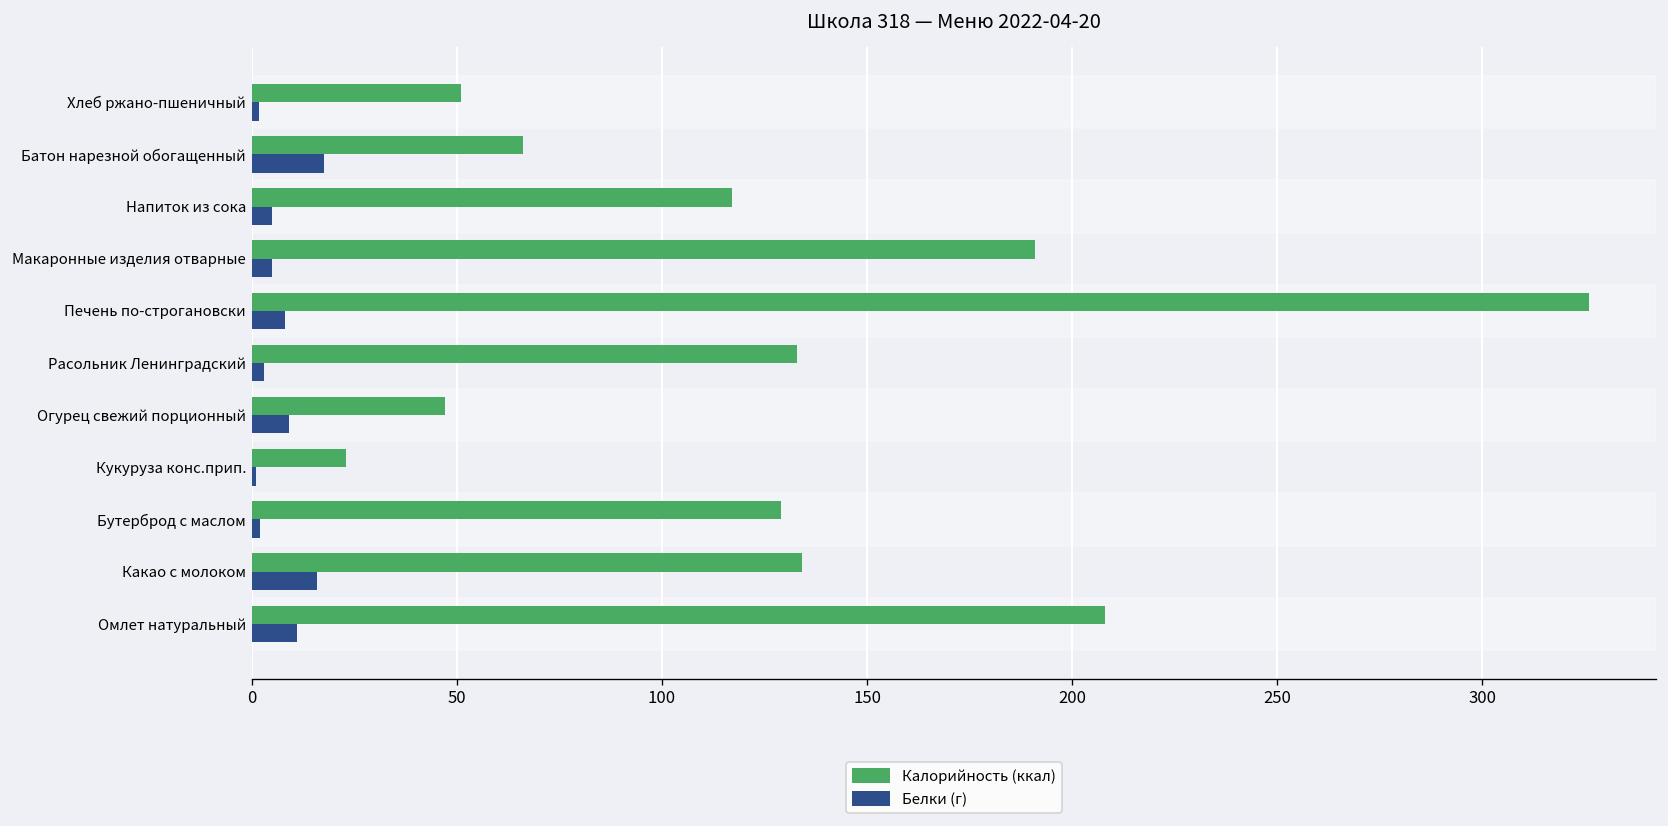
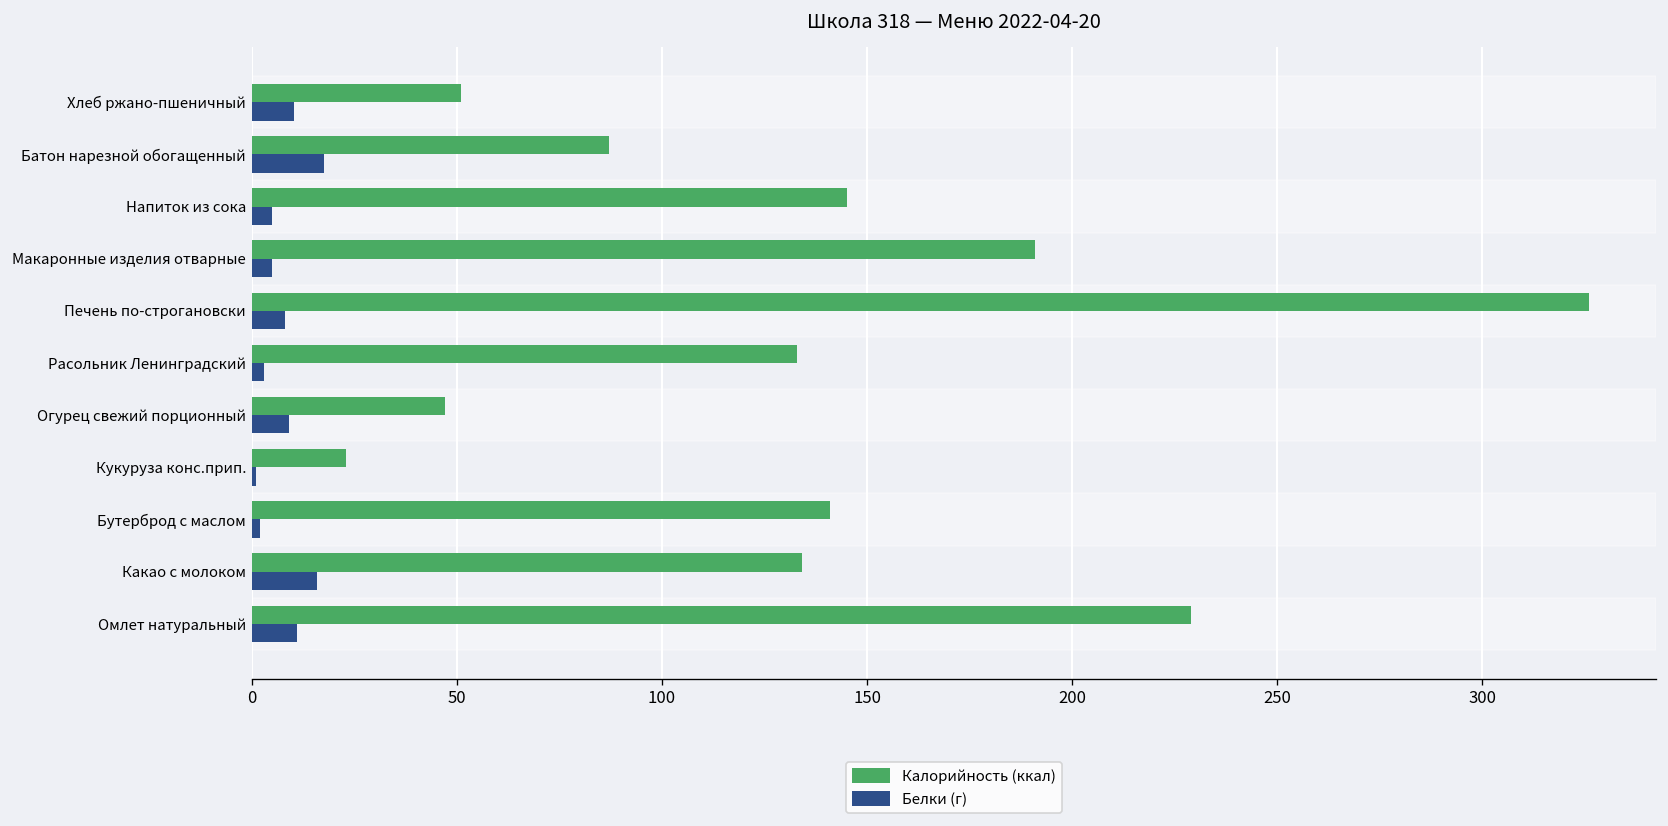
  {
    "Калорийность (ккал)": {
      "Хлеб ржано-пшеничный": 51,
-     "Батон нарезной обогащенный": 66,
-     "Напиток из сока": 117,
+     "Батон нарезной обогащенный": 87,
+     "Напиток из сока": 145,
      "Макаронные изделия отварные": 191,
      "Печень по-строгановски": 326,
      "Расольник Ленинградский": 133,
      "Огурец свежий порционный": 47,
      "Кукуруза конс.прип.": 23,
-     "Бутерброд с маслом": 129,
+     "Бутерброд с маслом": 141,
      "Какао с молоком": 134,
-     "Омлет натуральный": 208
+     "Омлет натуральный": 229
    },
    "Белки (г)": {
-     "Хлеб ржано-пшеничный": 2,
+     "Хлеб ржано-пшеничный": 10,
      "Батон нарезной обогащенный": 18,
      "Напиток из сока": 5,
      "Макаронные изделия отварные": 5,
      "Печень по-строгановски": 8,
      "Расольник Ленинградский": 3,
      "Огурец свежий порционный": 9,
      "Кукуруза конс.прип.": 1,
      "Бутерброд с маслом": 2,
      "Какао с молоком": 16,
      "Омлет натуральный": 11
    }
  }
